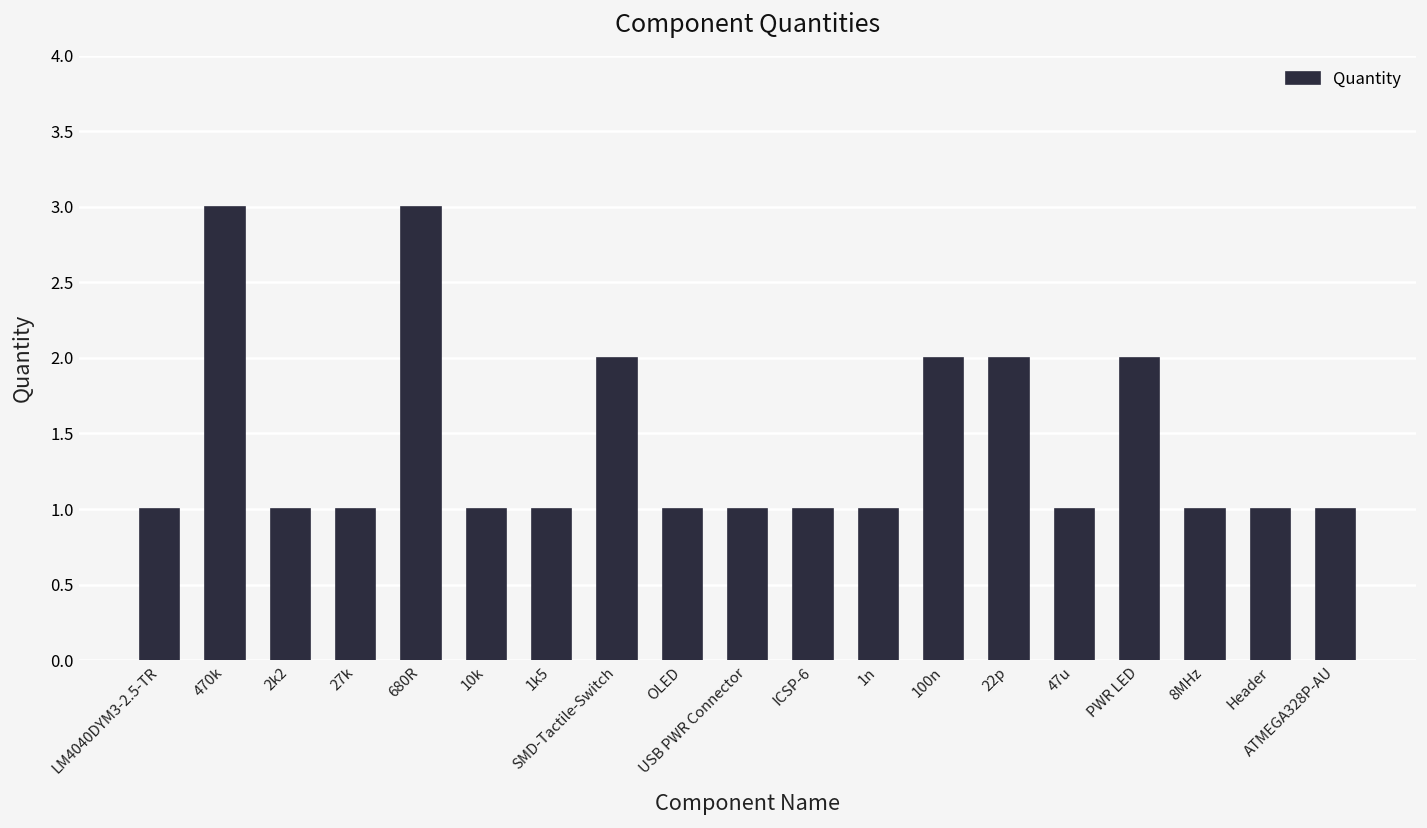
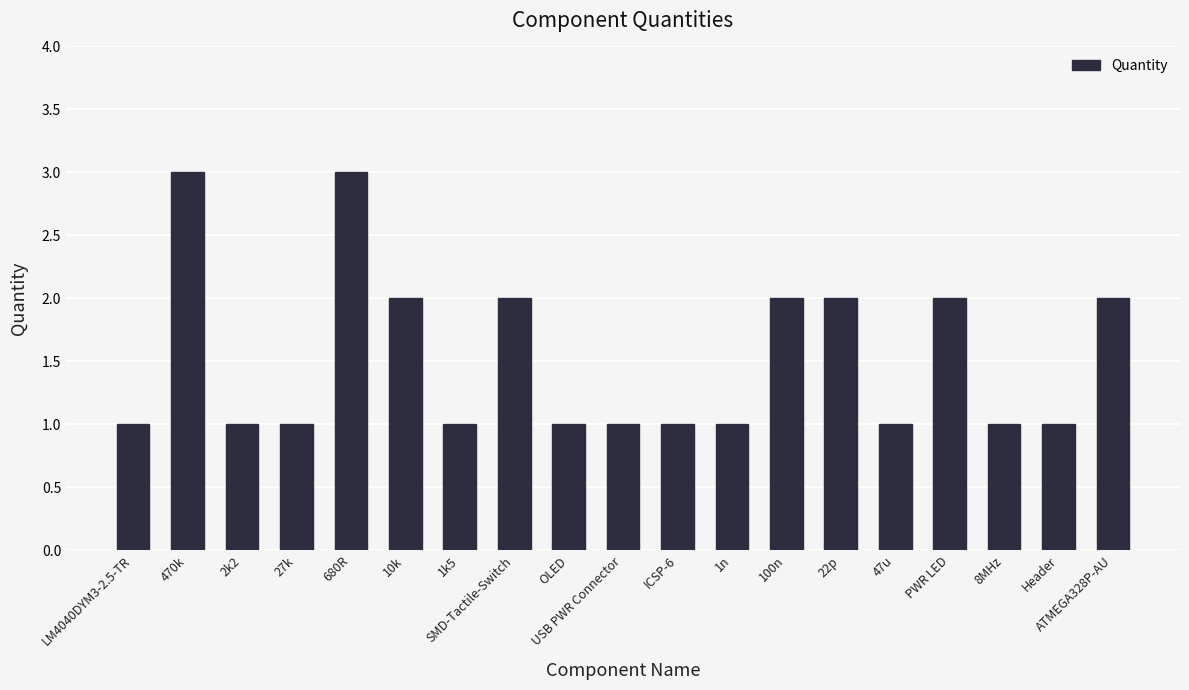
  {
    "LM4040DYM3-2.5-TR": 1,
    "470k": 3,
    "2k2": 1,
    "27k": 1,
    "680R": 3,
-   "10k": 1,
+   "10k": 2,
    "1k5": 1,
    "SMD-Tactile-Switch": 2,
    "OLED": 1,
    "USB PWR Connector": 1,
    "ICSP-6": 1,
    "1n": 1,
    "100n": 2,
    "22p": 2,
    "47u": 1,
    "PWR LED": 2,
    "8MHz": 1,
    "Header": 1,
-   "ATMEGA328P-AU": 1
+   "ATMEGA328P-AU": 2
  }
